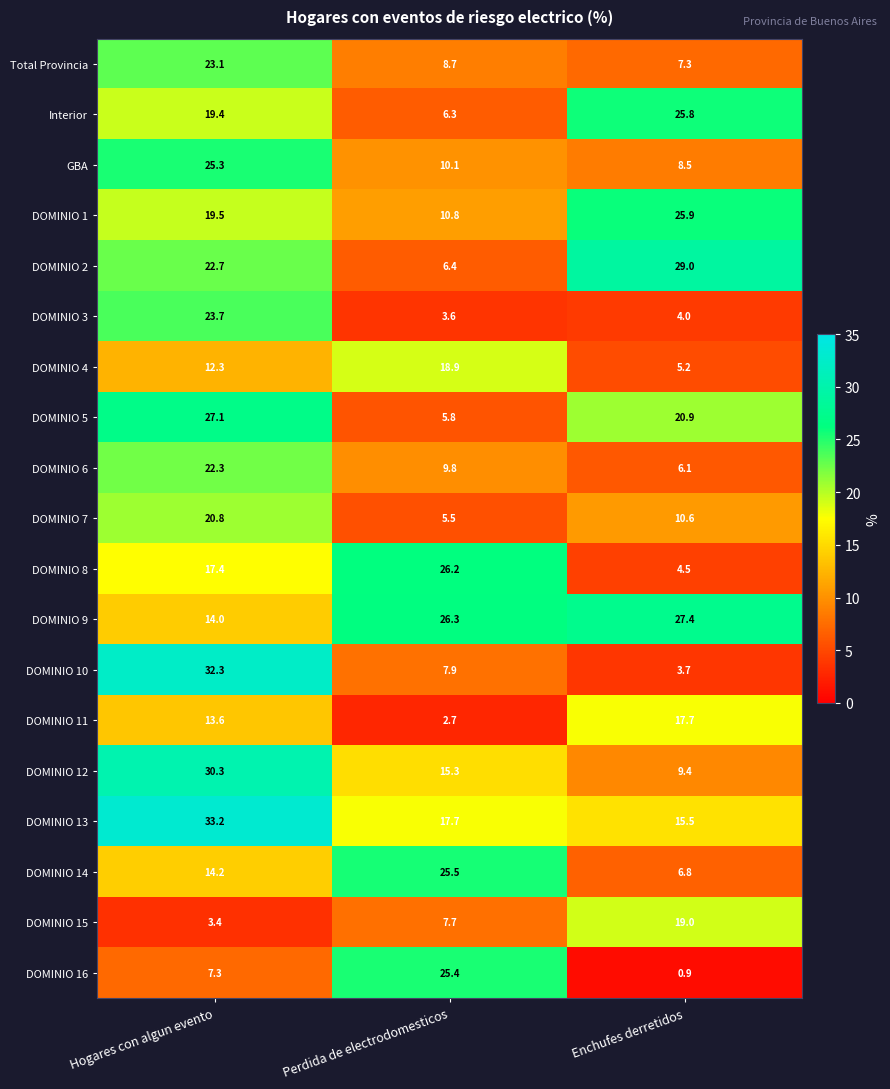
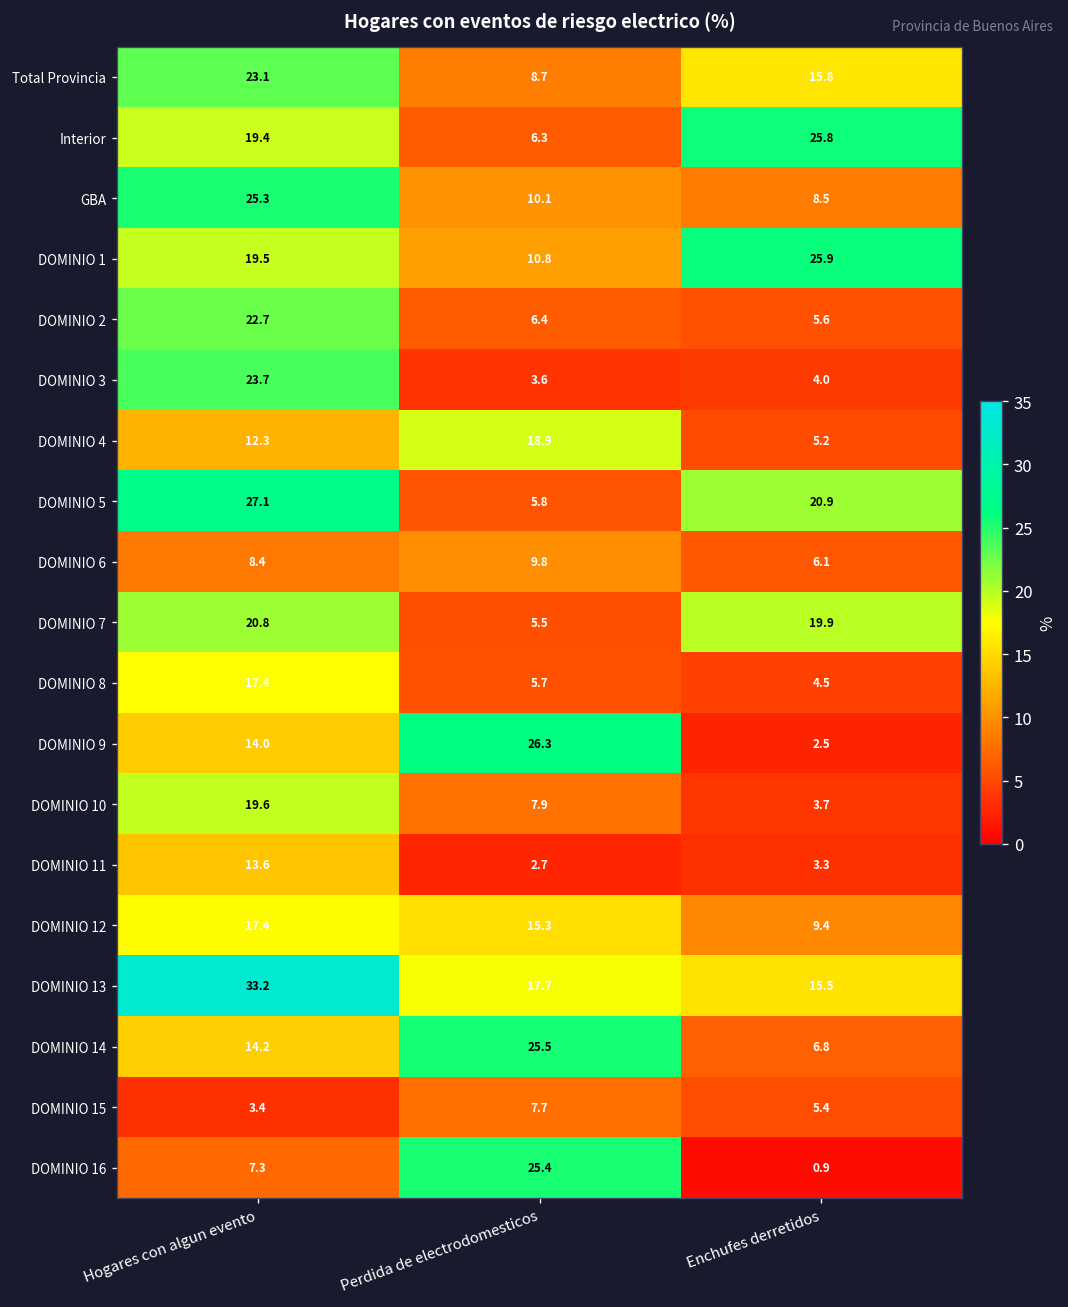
  {
    "Total Provincia": {
      "Hogares con algun evento": 23.1,
      "Perdida de electrodomesticos": 8.7,
-     "Enchufes derretidos": 7.3
+     "Enchufes derretidos": 15.8
    },
    "Interior": {
      "Hogares con algun evento": 19.4,
      "Perdida de electrodomesticos": 6.3,
      "Enchufes derretidos": 25.8
    },
    "GBA": {
      "Hogares con algun evento": 25.3,
      "Perdida de electrodomesticos": 10.1,
      "Enchufes derretidos": 8.5
    },
    "DOMINIO 1": {
      "Hogares con algun evento": 19.5,
      "Perdida de electrodomesticos": 10.8,
      "Enchufes derretidos": 25.9
    },
    "DOMINIO 2": {
      "Hogares con algun evento": 22.7,
      "Perdida de electrodomesticos": 6.4,
-     "Enchufes derretidos": 29.0
+     "Enchufes derretidos": 5.6
    },
    "DOMINIO 3": {
      "Hogares con algun evento": 23.7,
      "Perdida de electrodomesticos": 3.6,
      "Enchufes derretidos": 4.0
    },
    "DOMINIO 4": {
      "Hogares con algun evento": 12.3,
      "Perdida de electrodomesticos": 18.9,
      "Enchufes derretidos": 5.2
    },
    "DOMINIO 5": {
      "Hogares con algun evento": 27.1,
      "Perdida de electrodomesticos": 5.8,
      "Enchufes derretidos": 20.9
    },
    "DOMINIO 6": {
-     "Hogares con algun evento": 22.3,
+     "Hogares con algun evento": 8.4,
      "Perdida de electrodomesticos": 9.8,
      "Enchufes derretidos": 6.1
    },
    "DOMINIO 7": {
      "Hogares con algun evento": 20.8,
      "Perdida de electrodomesticos": 5.5,
-     "Enchufes derretidos": 10.6
+     "Enchufes derretidos": 19.9
    },
    "DOMINIO 8": {
      "Hogares con algun evento": 17.4,
-     "Perdida de electrodomesticos": 26.2,
+     "Perdida de electrodomesticos": 5.7,
      "Enchufes derretidos": 4.5
    },
    "DOMINIO 9": {
      "Hogares con algun evento": 14.0,
      "Perdida de electrodomesticos": 26.3,
-     "Enchufes derretidos": 27.4
+     "Enchufes derretidos": 2.5
    },
    "DOMINIO 10": {
-     "Hogares con algun evento": 32.3,
+     "Hogares con algun evento": 19.6,
      "Perdida de electrodomesticos": 7.9,
      "Enchufes derretidos": 3.7
    },
    "DOMINIO 11": {
      "Hogares con algun evento": 13.6,
      "Perdida de electrodomesticos": 2.7,
-     "Enchufes derretidos": 17.7
+     "Enchufes derretidos": 3.3
    },
    "DOMINIO 12": {
-     "Hogares con algun evento": 30.3,
+     "Hogares con algun evento": 17.4,
      "Perdida de electrodomesticos": 15.3,
      "Enchufes derretidos": 9.4
    },
    "DOMINIO 13": {
      "Hogares con algun evento": 33.2,
      "Perdida de electrodomesticos": 17.7,
      "Enchufes derretidos": 15.5
    },
    "DOMINIO 14": {
      "Hogares con algun evento": 14.2,
      "Perdida de electrodomesticos": 25.5,
      "Enchufes derretidos": 6.8
    },
    "DOMINIO 15": {
      "Hogares con algun evento": 3.4,
      "Perdida de electrodomesticos": 7.7,
-     "Enchufes derretidos": 19.0
+     "Enchufes derretidos": 5.4
    },
    "DOMINIO 16": {
      "Hogares con algun evento": 7.3,
      "Perdida de electrodomesticos": 25.4,
      "Enchufes derretidos": 0.9
    }
  }
